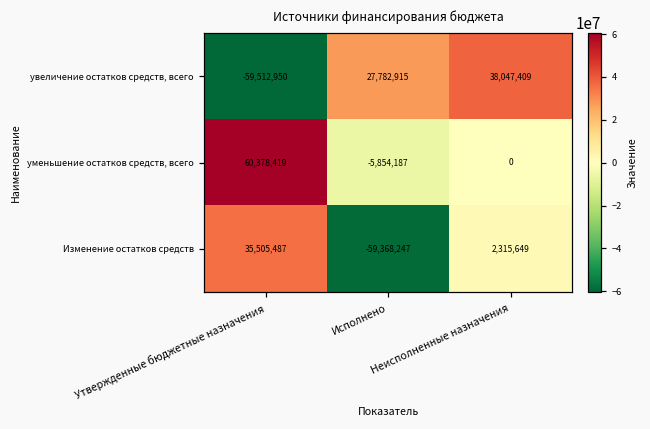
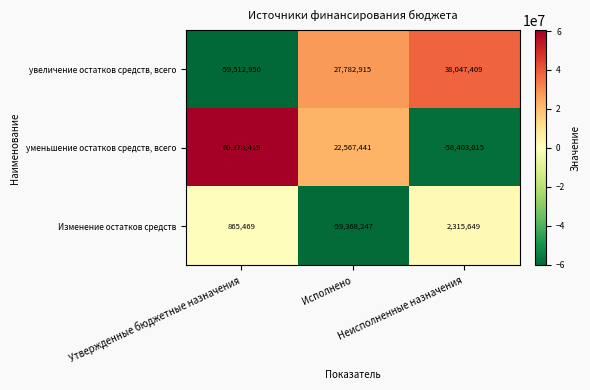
  {
    "увеличение остатков средств, всего": {
      "Утвержденные бюджетные назначения": "-59,512,950",
      "Исполнено": "27,782,915",
      "Неисполненные назначения": "38,047,409"
    },
    "уменьшение остатков средств, всего": {
      "Утвержденные бюджетные назначения": "60,378,419",
-     "Исполнено": "-5,854,187",
-     "Неисполненные назначения": "0"
+     "Исполнено": "22,567,441",
+     "Неисполненные назначения": "-58,403,015"
    },
    "Изменение остатков средств": {
-     "Утвержденные бюджетные назначения": "35,505,487",
+     "Утвержденные бюджетные назначения": "865,469",
      "Исполнено": "-59,368,247",
      "Неисполненные назначения": "2,315,649"
    }
  }
